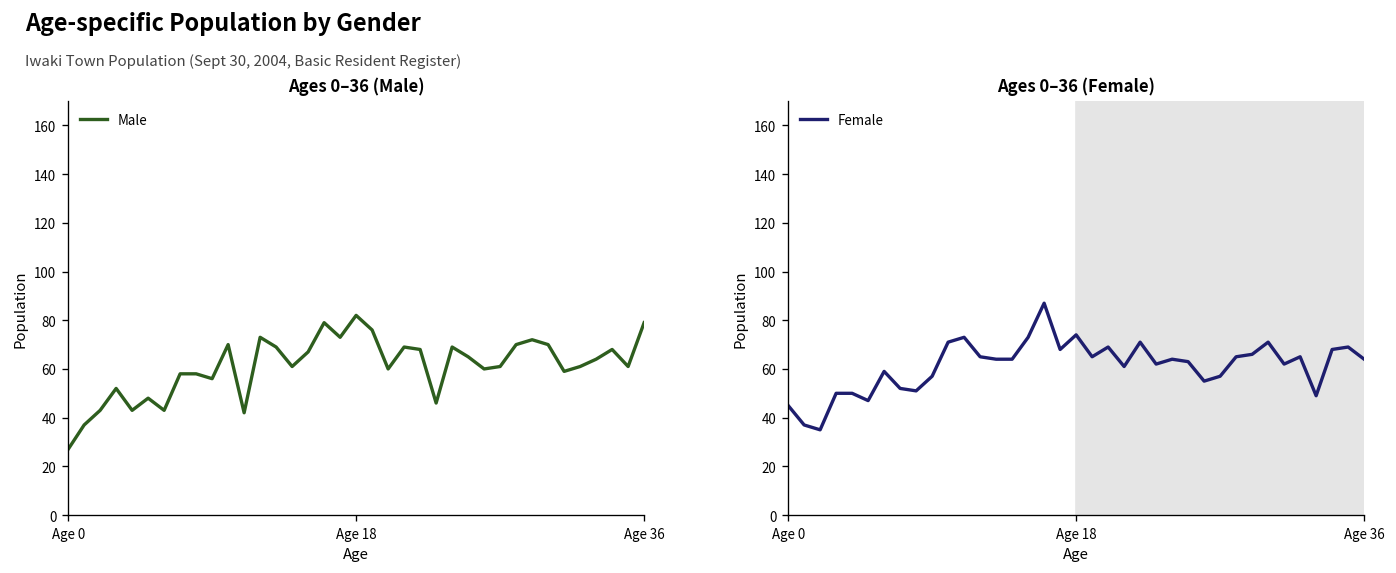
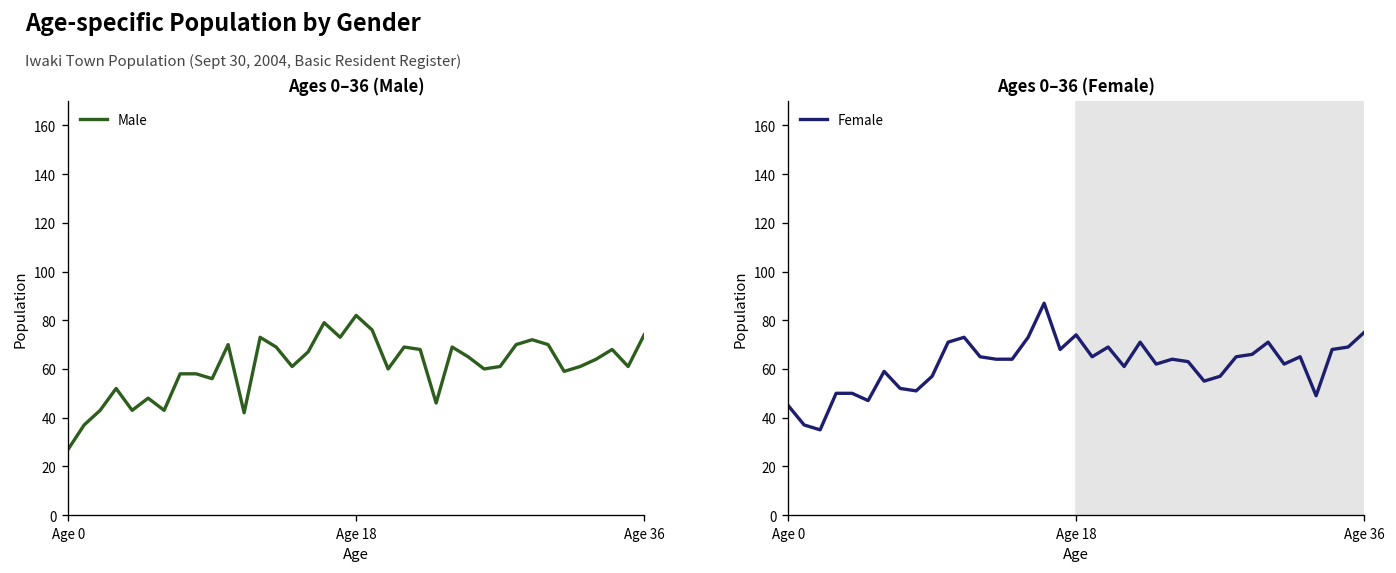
  {
    "Ages 0–36 (Male)": {
      "Age 0": 27,
      "Age 18": 82,
-     "Age 36": 79
+     "Age 36": 74
    },
    "Ages 0–36 (Female)": {
      "Age 0": 45,
      "Age 18": 74,
-     "Age 36": 64
+     "Age 36": 75
    }
  }
